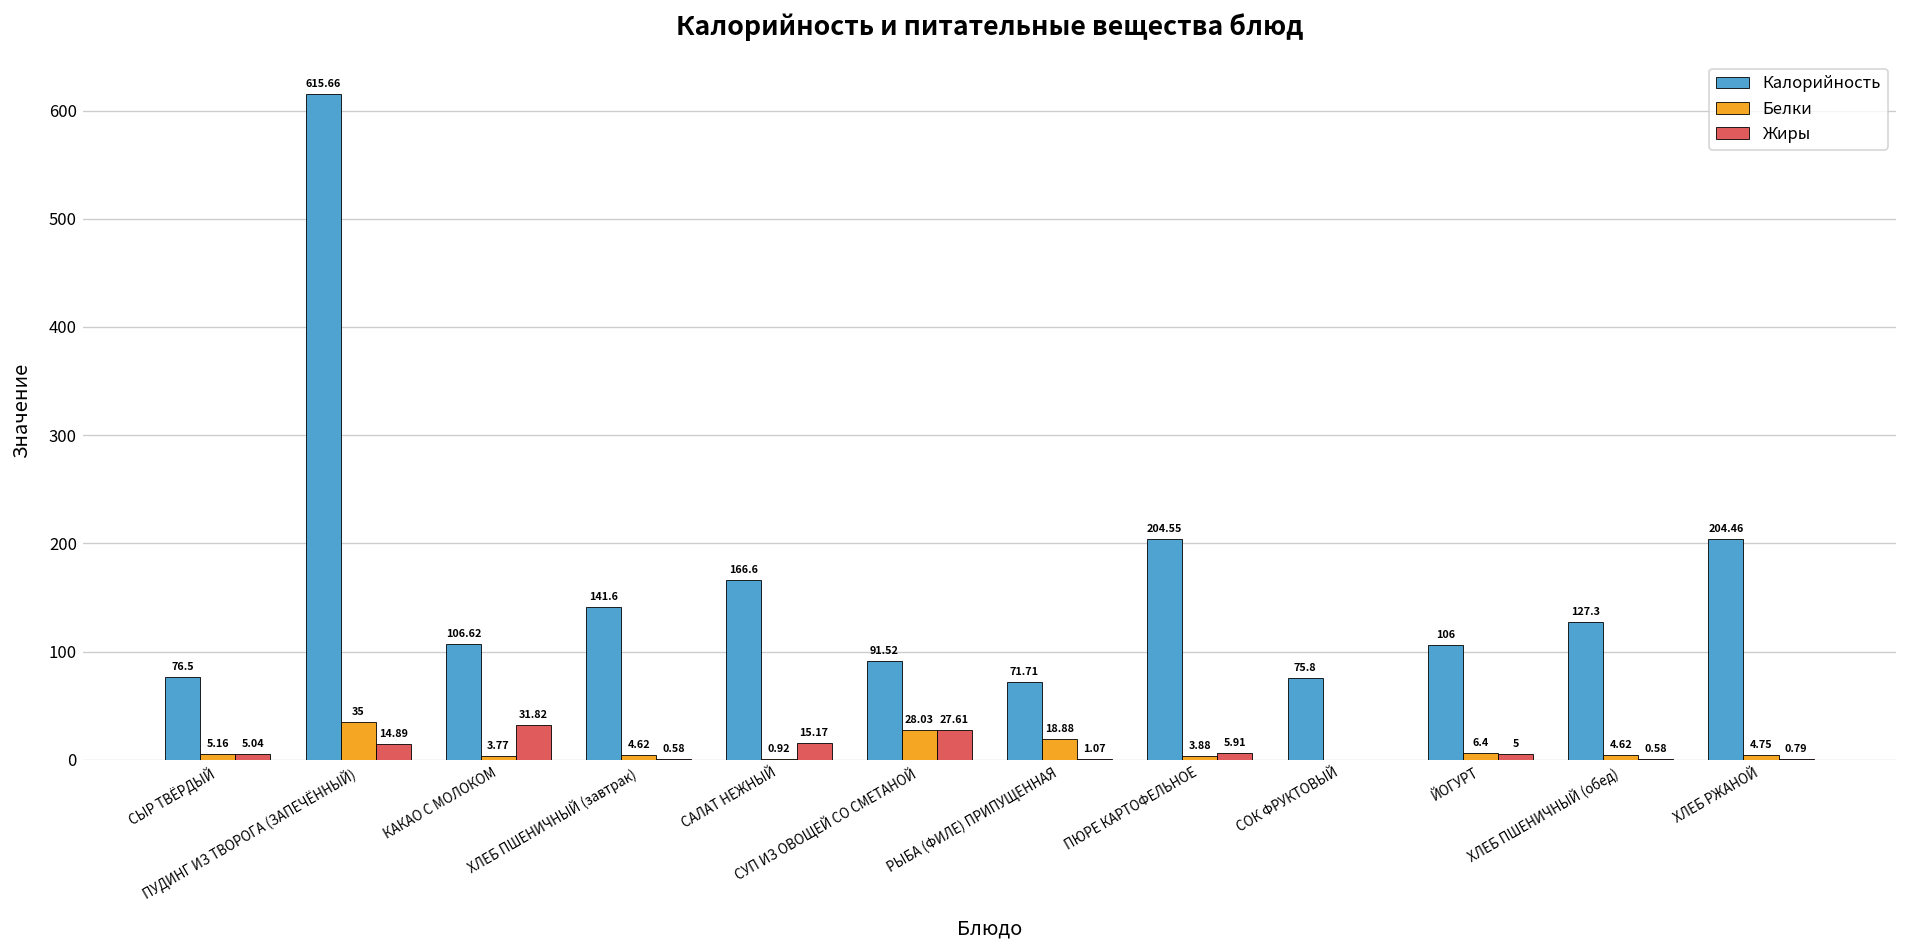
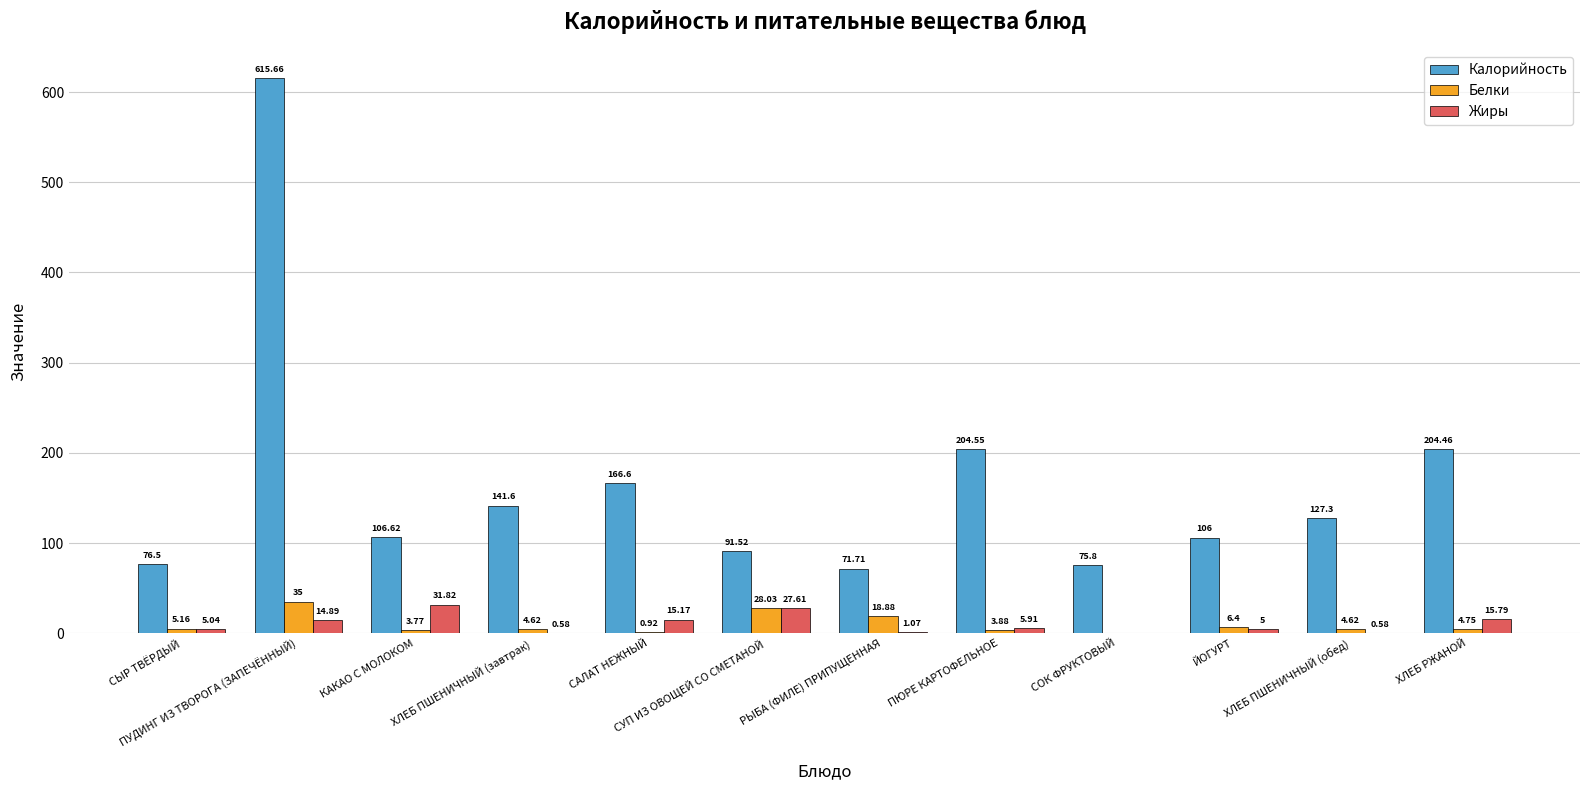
  {
    "Калорийность": {
      "СЫР ТВЁРДЫЙ": 76.5,
      "ПУДИНГ ИЗ ТВОРОГА (ЗАПЕЧЁННЫЙ)": 615.66,
      "КАКАО С МОЛОКОМ": 106.62,
      "ХЛЕБ ПШЕНИЧНЫЙ (завтрак)": 141.6,
      "САЛАТ НЕЖНЫЙ": 166.6,
      "СУП ИЗ ОВОЩЕЙ СО СМЕТАНОЙ": 91.52,
      "РЫБА (ФИЛЕ) ПРИПУЩЕННАЯ": 71.71,
      "ПЮРЕ КАРТОФЕЛЬНОЕ": 204.55,
      "СОК ФРУКТОВЫЙ": 75.8,
      "ЙОГУРТ": 106,
      "ХЛЕБ ПШЕНИЧНЫЙ (обед)": 127.3,
      "ХЛЕБ РЖАНОЙ": 204.46
    },
    "Белки": {
      "СЫР ТВЁРДЫЙ": 5.16,
      "ПУДИНГ ИЗ ТВОРОГА (ЗАПЕЧЁННЫЙ)": 35,
      "КАКАО С МОЛОКОМ": 3.77,
      "ХЛЕБ ПШЕНИЧНЫЙ (завтрак)": 4.62,
      "САЛАТ НЕЖНЫЙ": 0.92,
      "СУП ИЗ ОВОЩЕЙ СО СМЕТАНОЙ": 28.03,
      "РЫБА (ФИЛЕ) ПРИПУЩЕННАЯ": 18.88,
      "ПЮРЕ КАРТОФЕЛЬНОЕ": 3.88,
      "ЙОГУРТ": 6.4,
      "ХЛЕБ ПШЕНИЧНЫЙ (обед)": 4.62,
      "ХЛЕБ РЖАНОЙ": 4.75
    },
    "Жиры": {
      "СЫР ТВЁРДЫЙ": 5.04,
      "ПУДИНГ ИЗ ТВОРОГА (ЗАПЕЧЁННЫЙ)": 14.89,
      "КАКАО С МОЛОКОМ": 31.82,
      "ХЛЕБ ПШЕНИЧНЫЙ (завтрак)": 0.58,
      "САЛАТ НЕЖНЫЙ": 15.17,
      "СУП ИЗ ОВОЩЕЙ СО СМЕТАНОЙ": 27.61,
      "РЫБА (ФИЛЕ) ПРИПУЩЕННАЯ": 1.07,
      "ПЮРЕ КАРТОФЕЛЬНОЕ": 5.91,
      "ЙОГУРТ": 5,
      "ХЛЕБ ПШЕНИЧНЫЙ (обед)": 0.58,
-     "ХЛЕБ РЖАНОЙ": 0.79
+     "ХЛЕБ РЖАНОЙ": 15.79
    }
  }
